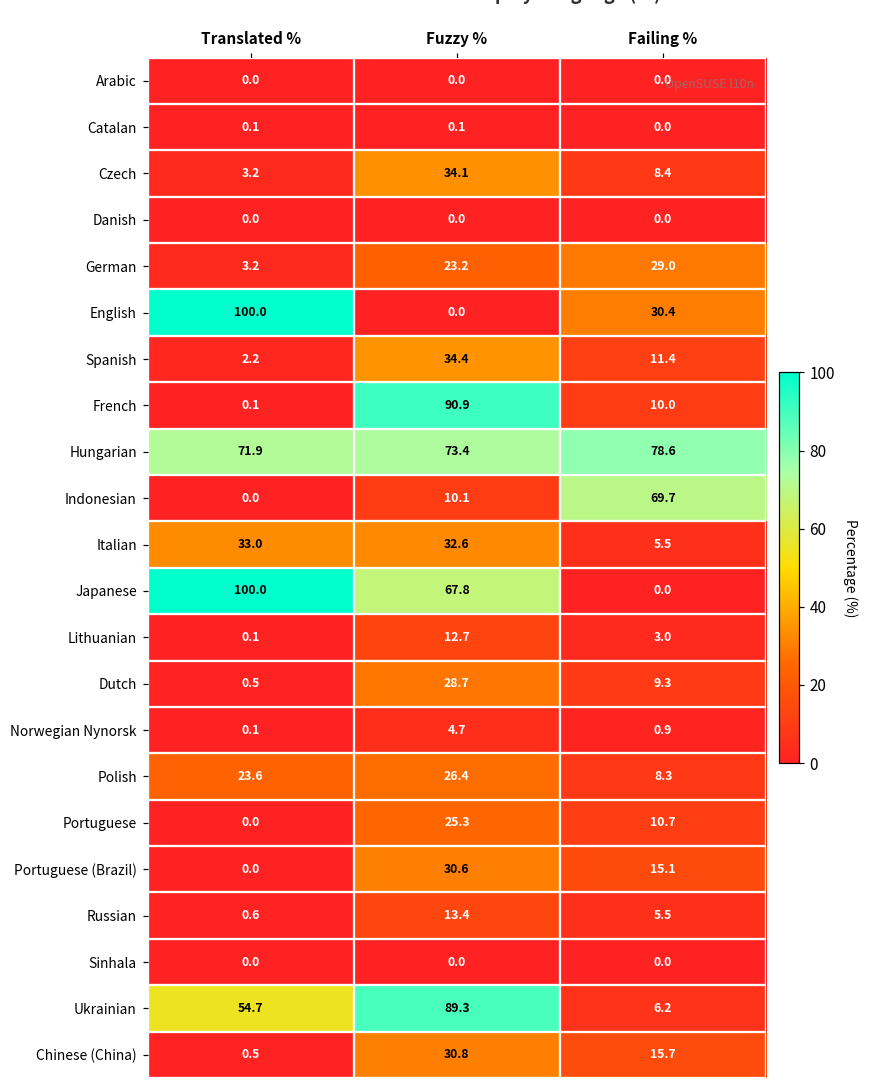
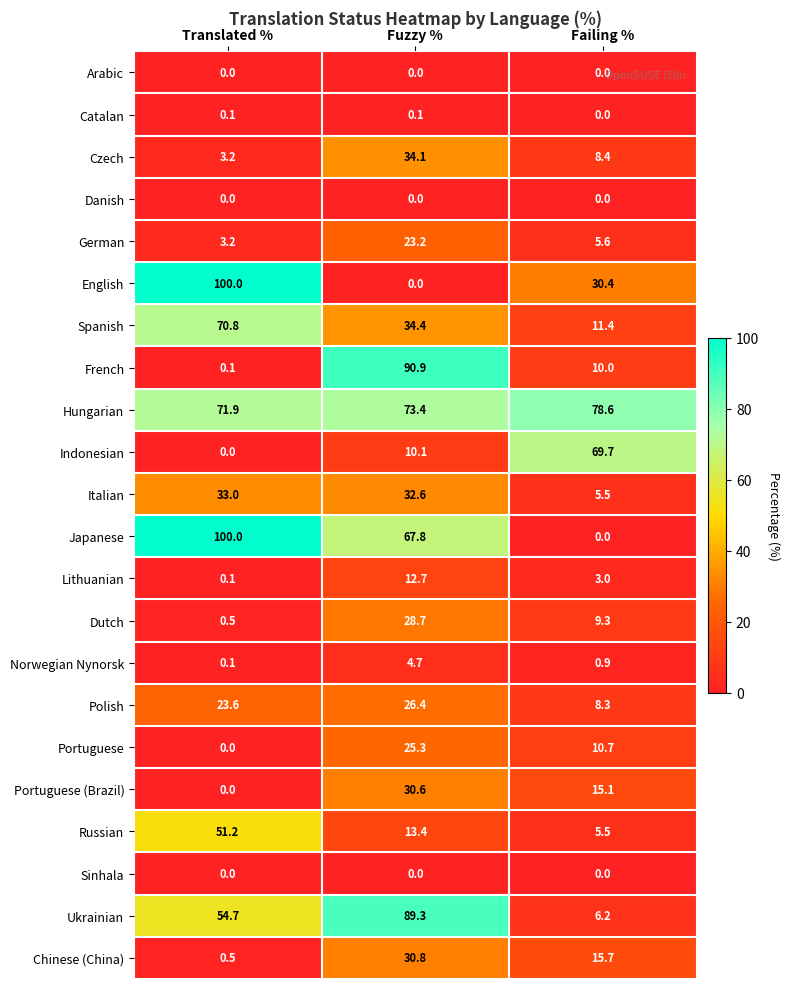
  {
    "Arabic": {
      "Translated %": 0.0,
      "Fuzzy %": 0.0
    },
    "Catalan": {
      "Translated %": 0.1,
      "Fuzzy %": 0.1,
      "Failing %": 0.0
    },
    "Czech": {
      "Translated %": 3.2,
      "Fuzzy %": 34.1,
      "Failing %": 8.4
    },
    "Danish": {
      "Translated %": 0.0,
      "Fuzzy %": 0.0,
      "Failing %": 0.0
    },
    "German": {
      "Translated %": 3.2,
      "Fuzzy %": 23.2,
-     "Failing %": 29.0
+     "Failing %": 5.6
    },
    "English": {
      "Translated %": 100.0,
      "Fuzzy %": 0.0,
      "Failing %": 30.4
    },
    "Spanish": {
-     "Translated %": 2.2,
+     "Translated %": 70.8,
      "Fuzzy %": 34.4,
      "Failing %": 11.4
    },
    "French": {
      "Translated %": 0.1,
      "Fuzzy %": 90.9,
      "Failing %": 10.0
    },
    "Hungarian": {
      "Translated %": 71.9,
      "Fuzzy %": 73.4,
      "Failing %": 78.6
    },
    "Indonesian": {
      "Translated %": 0.0,
      "Fuzzy %": 10.1,
      "Failing %": 69.7
    },
    "Italian": {
      "Translated %": 33.0,
      "Fuzzy %": 32.6,
      "Failing %": 5.5
    },
    "Japanese": {
      "Translated %": 100.0,
      "Fuzzy %": 67.8,
      "Failing %": 0.0
    },
    "Lithuanian": {
      "Translated %": 0.1,
      "Fuzzy %": 12.7,
      "Failing %": 3.0
    },
    "Dutch": {
      "Translated %": 0.5,
      "Fuzzy %": 28.7,
      "Failing %": 9.3
    },
    "Norwegian Nynorsk": {
      "Translated %": 0.1,
      "Fuzzy %": 4.7,
      "Failing %": 0.9
    },
    "Polish": {
      "Translated %": 23.6,
      "Fuzzy %": 26.4,
      "Failing %": 8.3
    },
    "Portuguese": {
      "Translated %": 0.0,
      "Fuzzy %": 25.3,
      "Failing %": 10.7
    },
    "Portuguese (Brazil)": {
      "Translated %": 0.0,
      "Fuzzy %": 30.6,
      "Failing %": 15.1
    },
    "Russian": {
-     "Translated %": 0.6,
+     "Translated %": 51.2,
      "Fuzzy %": 13.4,
      "Failing %": 5.5
    },
    "Sinhala": {
      "Translated %": 0.0,
      "Fuzzy %": 0.0,
      "Failing %": 0.0
    },
    "Ukrainian": {
      "Translated %": 54.7,
      "Fuzzy %": 89.3,
      "Failing %": 6.2
    },
    "Chinese (China)": {
      "Translated %": 0.5,
      "Fuzzy %": 30.8,
      "Failing %": 15.7
    }
  }
